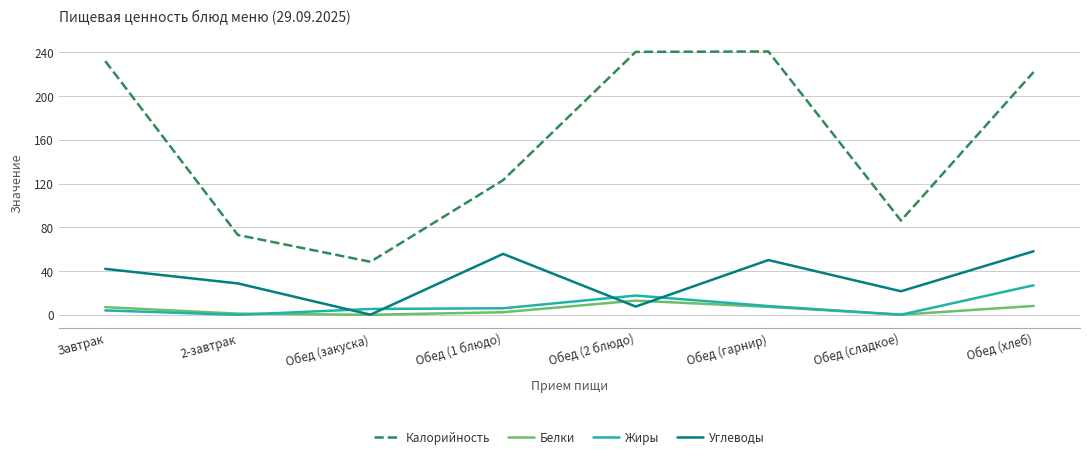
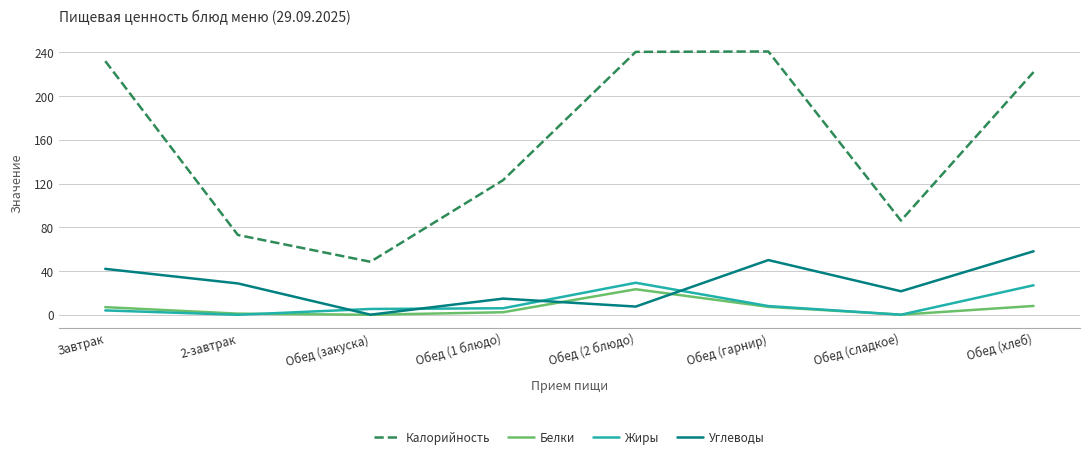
  {
    "Калорийность": {
      "Завтрак": 232,
      "2-завтрак": 73,
      "Обед (закуска)": 48,
      "Обед (1 блюдо)": 123,
      "Обед (2 блюдо)": 240,
      "Обед (гарнир)": 241,
      "Обед (сладкое)": 86,
      "Обед (хлеб)": 222
    },
    "Белки": {
      "Завтрак": 7,
      "Обед (1 блюдо)": 2,
-     "Обед (2 блюдо)": 13,
+     "Обед (2 блюдо)": 23,
      "Обед (хлеб)": 8
    },
    "Жиры": {
      "Завтрак": 4,
      "Обед (закуска)": 5,
      "Обед (1 блюдо)": 6,
-     "Обед (2 блюдо)": 18,
+     "Обед (2 блюдо)": 29,
      "Обед (хлеб)": 27
    },
    "Углеводы": {
      "Завтрак": 42,
      "2-завтрак": 29,
-     "Обед (1 блюдо)": 56,
+     "Обед (1 блюдо)": 15,
      "Обед (2 блюдо)": 8,
      "Обед (гарнир)": 50,
      "Обед (сладкое)": 22,
      "Обед (хлеб)": 58
    }
  }
